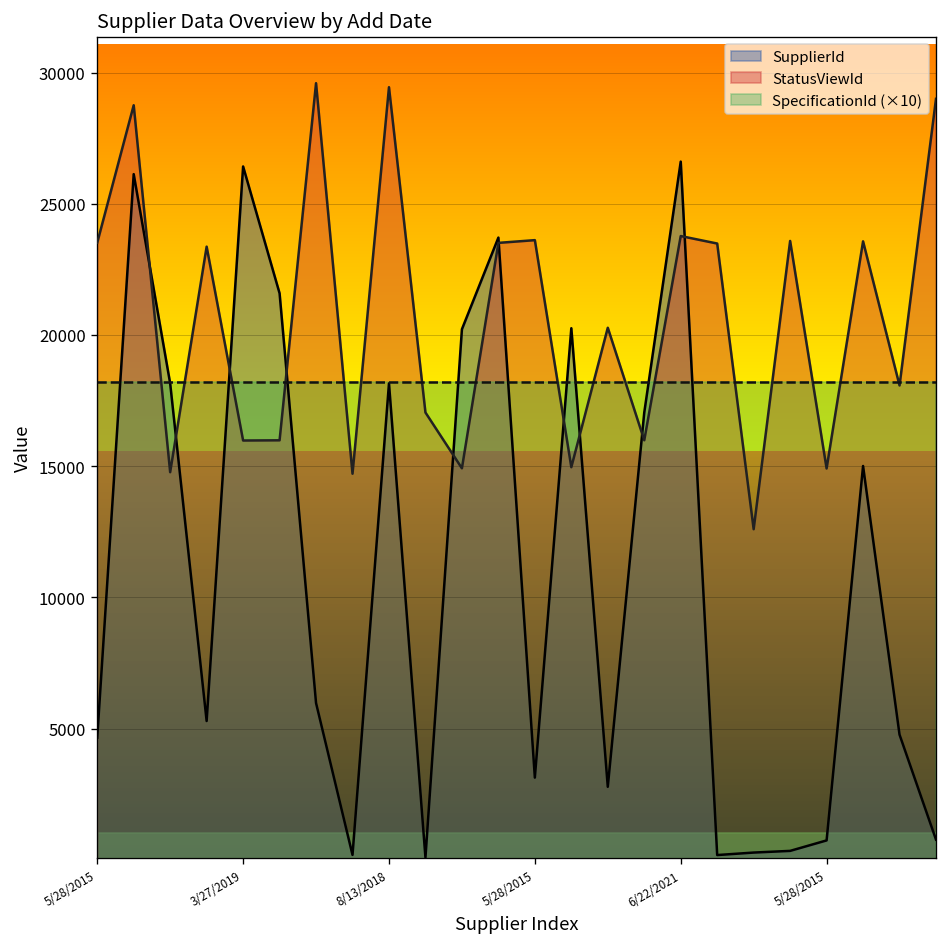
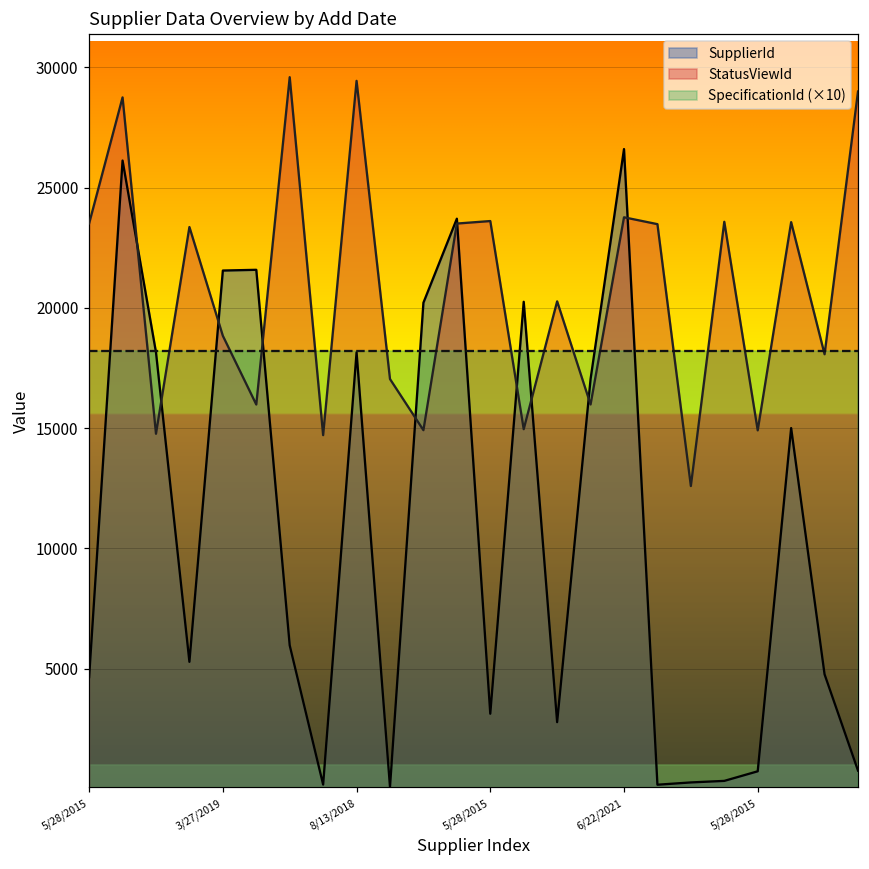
  {
    "SupplierId": {
-     "3/27/2019": 26400,
+     "3/27/2019": 21600,
      "6/22/2021": 26600
    },
    "StatusViewId": {
-     "3/27/2019": 16000,
+     "3/27/2019": 18800,
      "8/13/2018": 29400,
      "6/22/2021": 23800
    },
    "SpecificationId (×10)": {
      "3/27/2019": 18200,
      "6/22/2021": 18200
    }
  }
